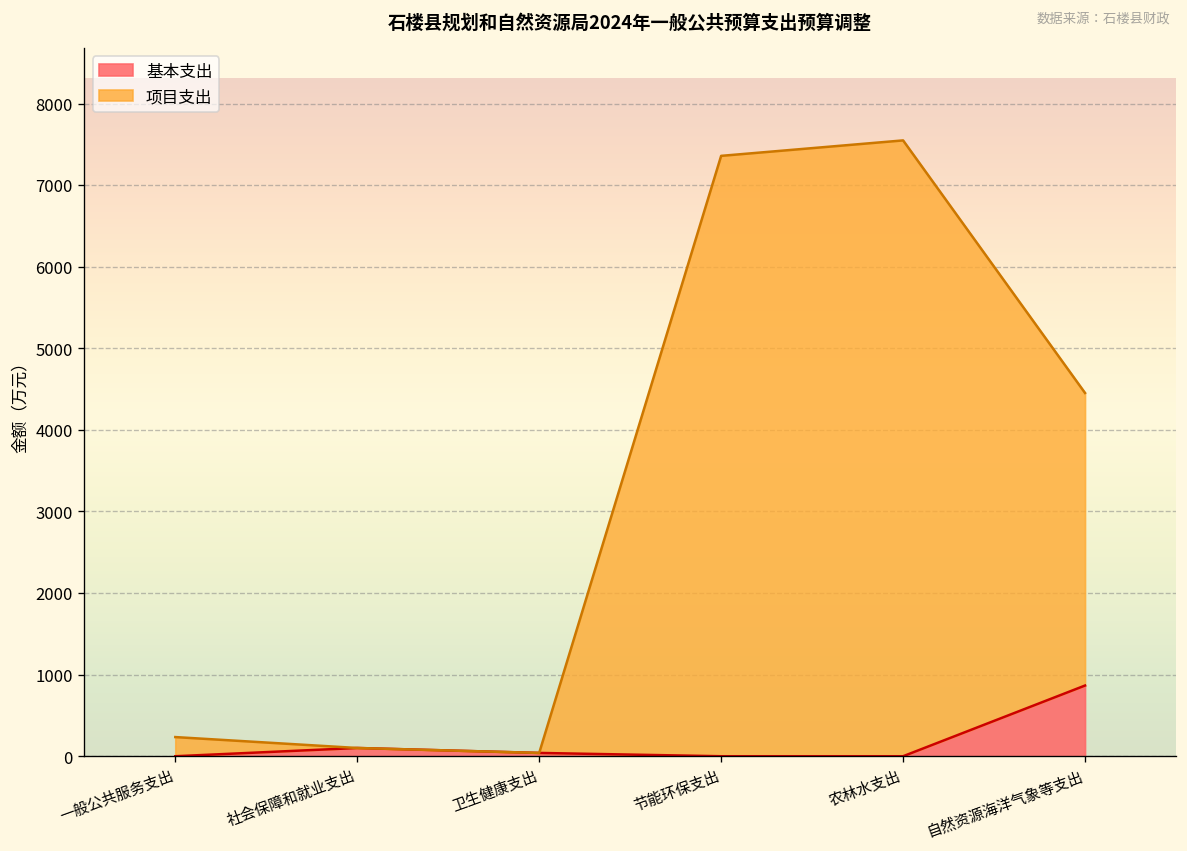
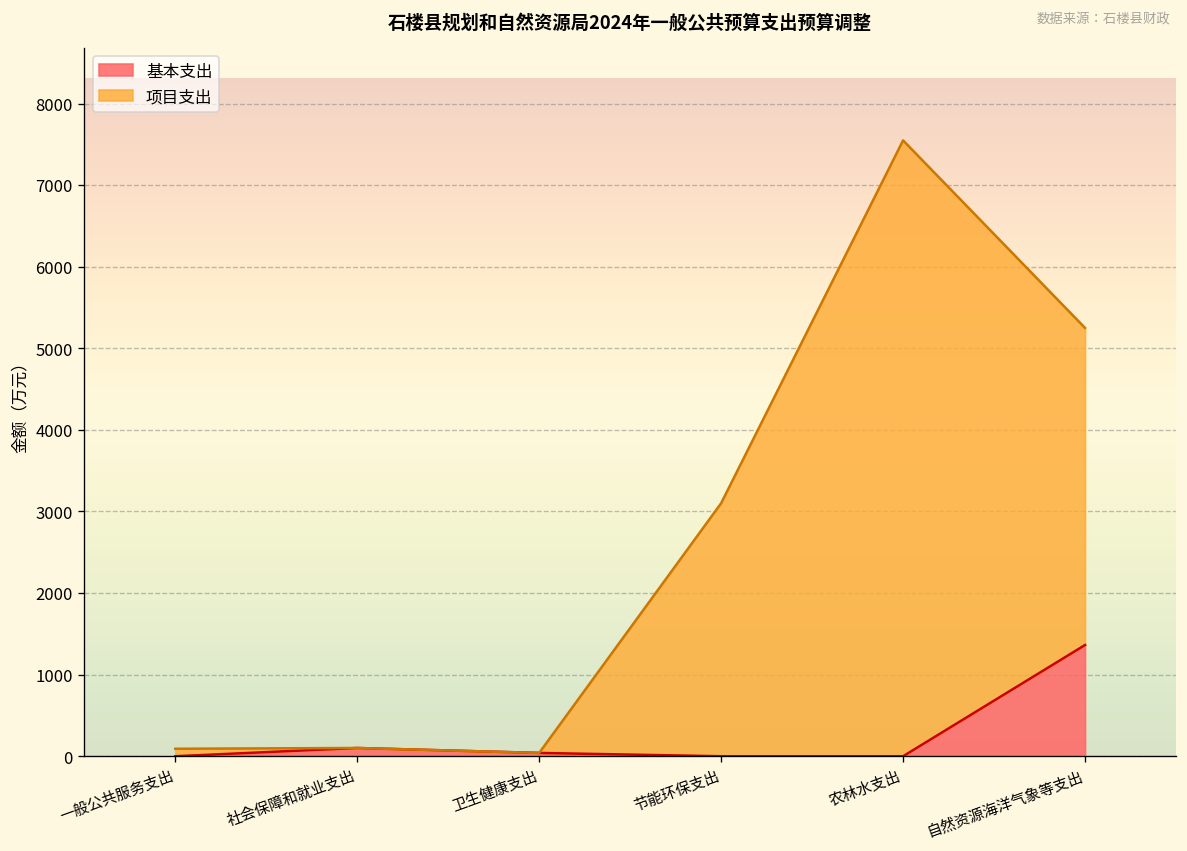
  {
    "基本支出": {
      "一般公共服务支出": 0,
      "节能环保支出": 0,
      "农林水支出": 0,
-     "自然资源海洋气象等支出": 900
+     "自然资源海洋气象等支出": 1400
    },
    "项目支出": {
-     "一般公共服务支出": 200,
-     "节能环保支出": 7400,
+     "一般公共服务支出": 100,
+     "节能环保支出": 3100,
      "农林水支出": 7500,
-     "自然资源海洋气象等支出": 3600
+     "自然资源海洋气象等支出": 3900
    }
  }
